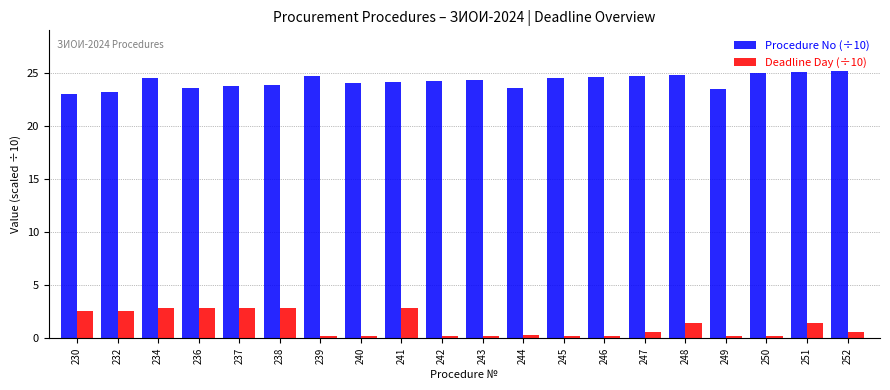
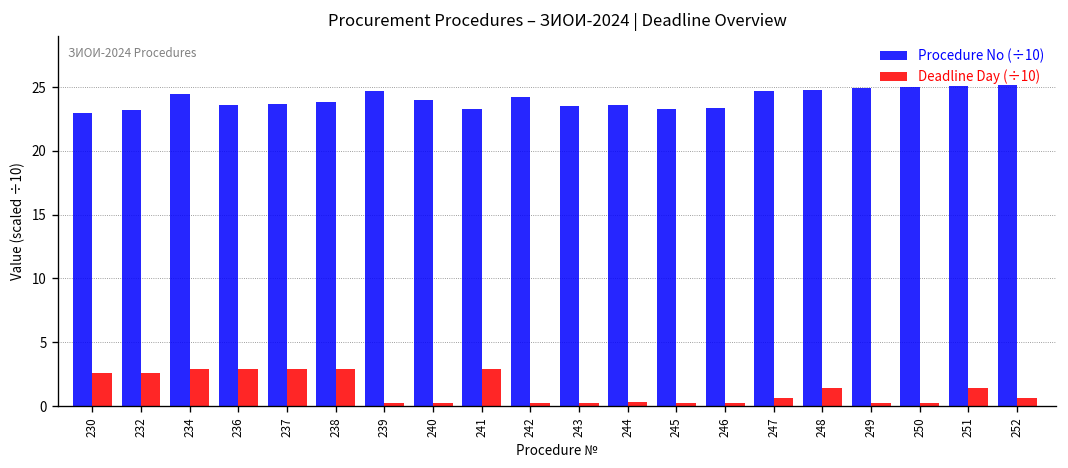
  {
    "Procedure No (÷10)": {
      "230": 23.0,
      "232": 23.2,
      "234": 24.5,
      "236": 23.6,
      "237": 23.7,
      "238": 23.8,
      "239": 24.7,
      "240": 24.0,
-     "241": 24.1,
+     "241": 23.3,
      "242": 24.2,
-     "243": 24.3,
+     "243": 23.5,
      "244": 23.6,
-     "245": 24.5,
-     "246": 24.6,
+     "245": 23.3,
+     "246": 23.4,
      "247": 24.7,
      "248": 24.8,
-     "249": 23.5,
+     "249": 24.9,
      "250": 25.0,
      "251": 25.1,
      "252": 25.2
    },
    "Deadline Day (÷10)": {
      "230": 2.6,
      "232": 2.6,
      "234": 2.9,
      "236": 2.9,
      "237": 2.9,
      "238": 2.9,
      "241": 2.9,
      "244": 0.3,
      "247": 0.6,
      "248": 1.4,
      "251": 1.4,
      "252": 0.6
    }
  }
